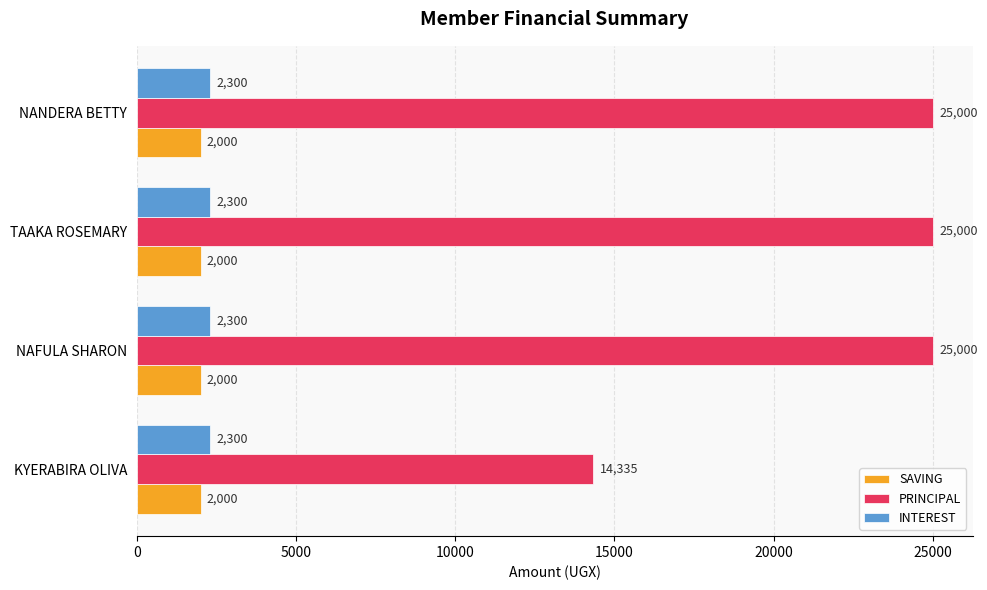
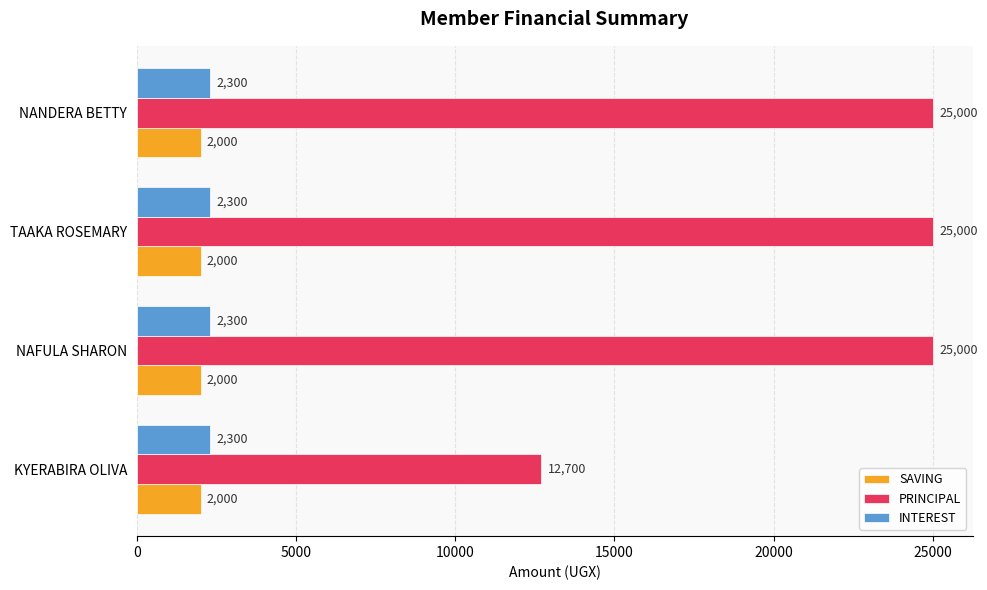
  {
    "SAVING": {
      "NANDERA BETTY": "2,000",
      "TAAKA ROSEMARY": "2,000",
      "NAFULA SHARON": "2,000",
      "KYERABIRA OLIVA": "2,000"
    },
    "PRINCIPAL": {
      "NANDERA BETTY": "25,000",
      "TAAKA ROSEMARY": "25,000",
      "NAFULA SHARON": "25,000",
-     "KYERABIRA OLIVA": "14,335"
+     "KYERABIRA OLIVA": "12,700"
    },
    "INTEREST": {
      "NANDERA BETTY": "2,300",
      "TAAKA ROSEMARY": "2,300",
      "NAFULA SHARON": "2,300",
      "KYERABIRA OLIVA": "2,300"
    }
  }
